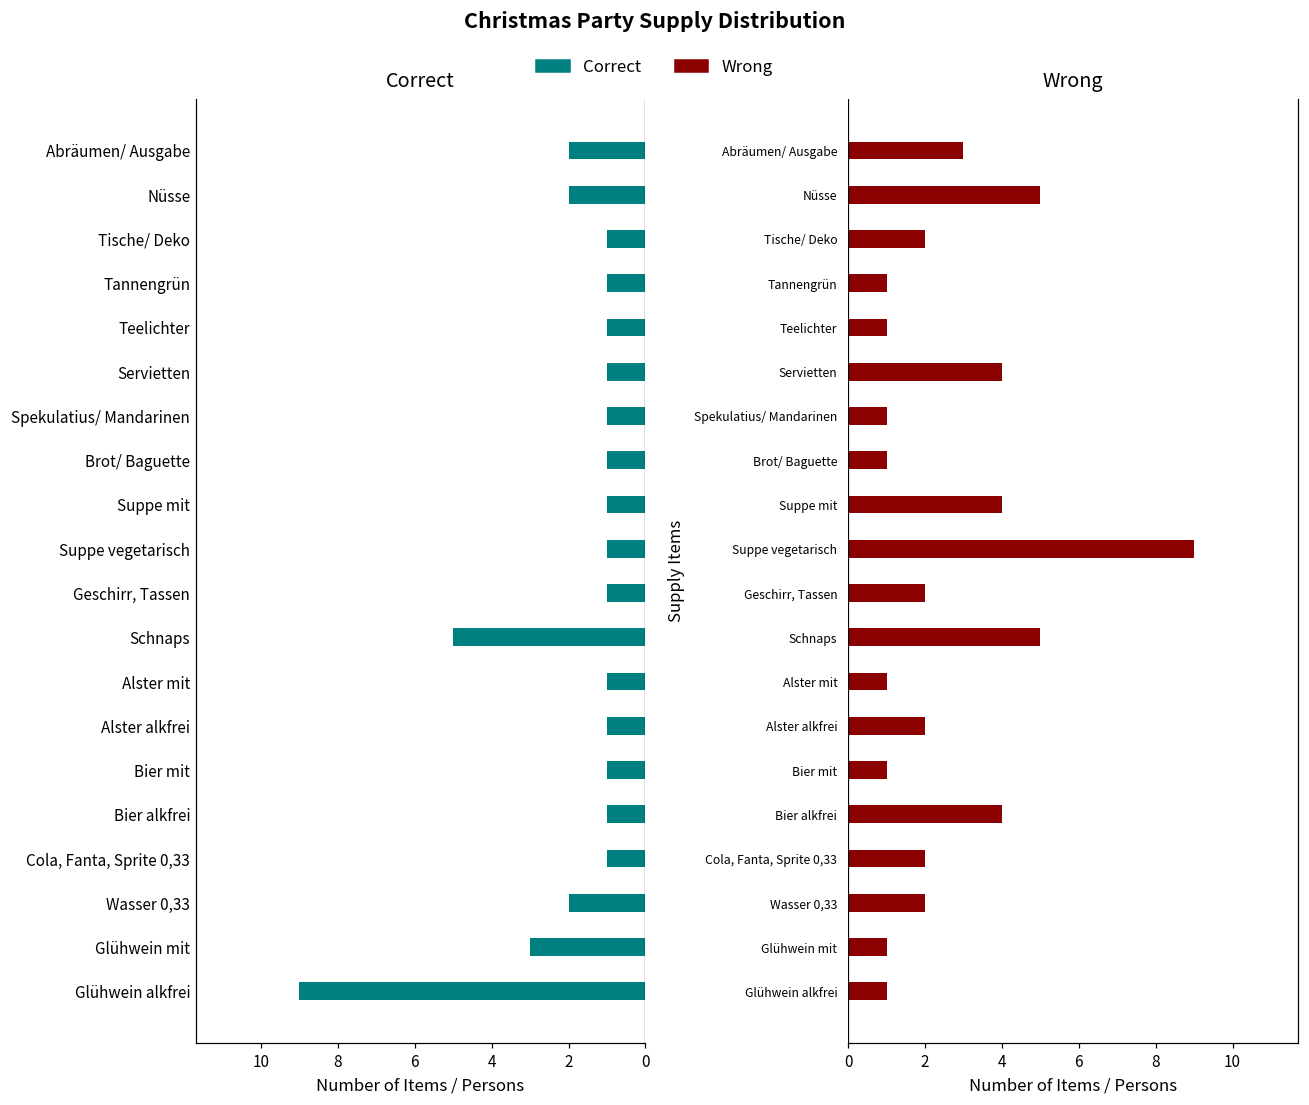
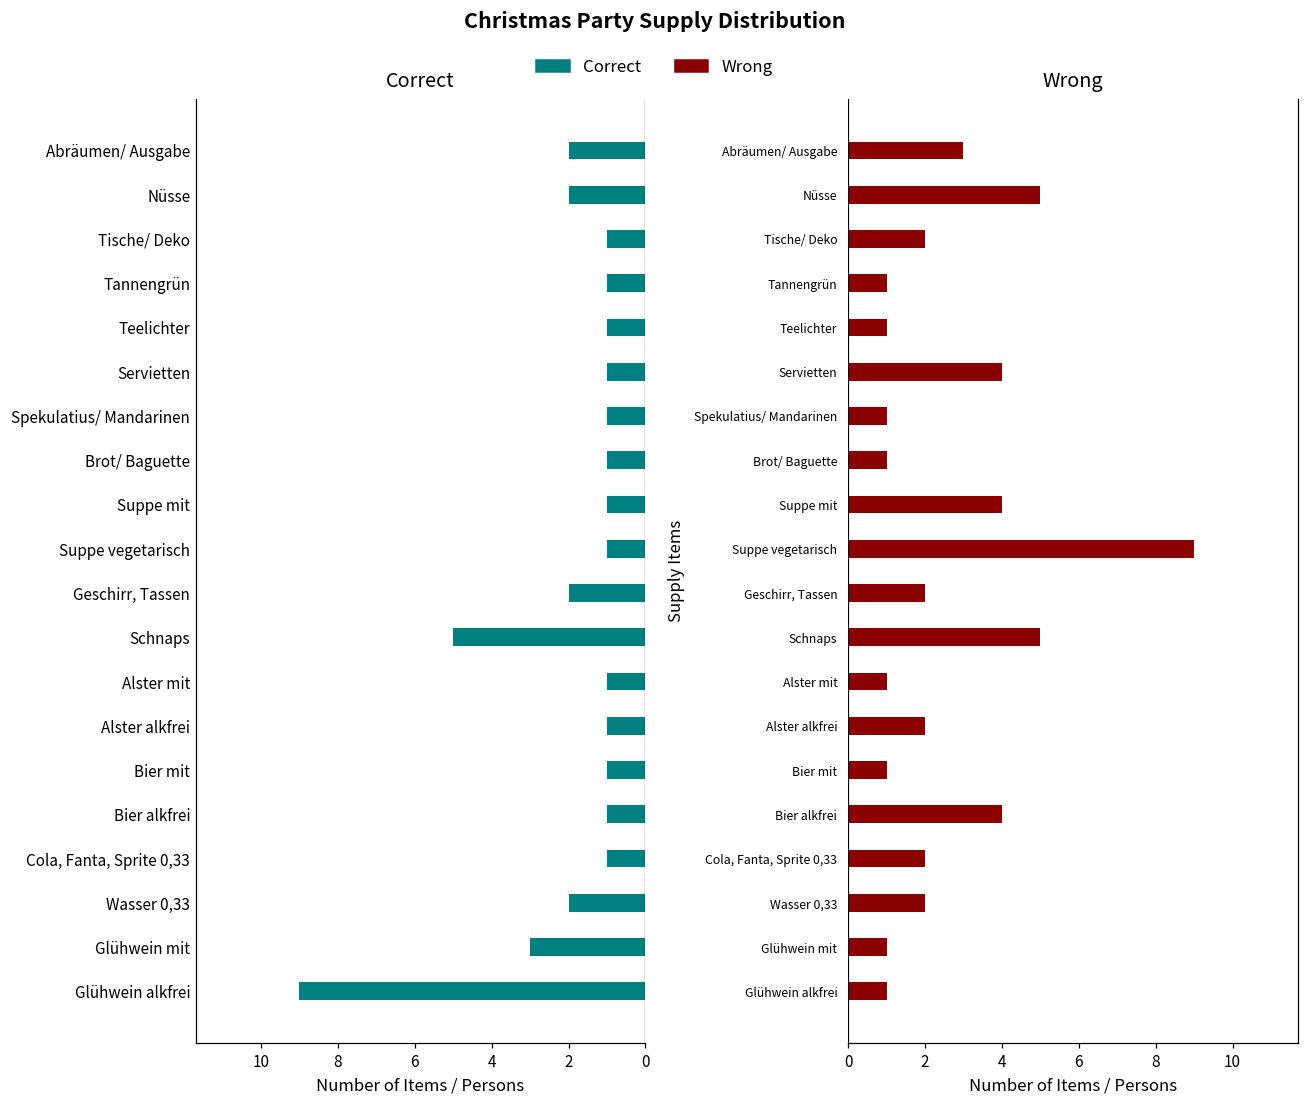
  {
    "Correct": {
      "Abräumen/ Ausgabe": 2,
      "Nüsse": 2,
      "Tische/ Deko": 1,
      "Tannengrün": 1,
      "Teelichter": 1,
      "Servietten": 1,
      "Spekulatius/ Mandarinen": 1,
      "Brot/ Baguette": 1,
      "Suppe mit": 1,
      "Suppe vegetarisch": 1,
-     "Geschirr, Tassen": 1,
+     "Geschirr, Tassen": 2,
      "Schnaps": 5,
      "Alster mit": 1,
      "Alster alkfrei": 1,
      "Bier mit": 1,
      "Bier alkfrei": 1,
      "Cola, Fanta, Sprite 0,33": 1,
      "Wasser 0,33": 2,
      "Glühwein mit": 3,
      "Glühwein alkfrei": 9
    },
    "Wrong": {
      "Abräumen/ Ausgabe": 3.0,
      "Nüsse": 5.0,
      "Tische/ Deko": 2.0,
      "Tannengrün": 1.0,
      "Teelichter": 1.0,
      "Servietten": 4.0,
      "Spekulatius/ Mandarinen": 1.0,
      "Brot/ Baguette": 1.0,
      "Suppe mit": 4.0,
      "Suppe vegetarisch": 9.0,
      "Geschirr, Tassen": 2.0,
      "Schnaps": 5.0,
      "Alster mit": 1.0,
      "Alster alkfrei": 2.0,
      "Bier mit": 1.0,
      "Bier alkfrei": 4.0,
      "Cola, Fanta, Sprite 0,33": 2.0,
      "Wasser 0,33": 2.0,
      "Glühwein mit": 1.0,
      "Glühwein alkfrei": 1.0
    }
  }
